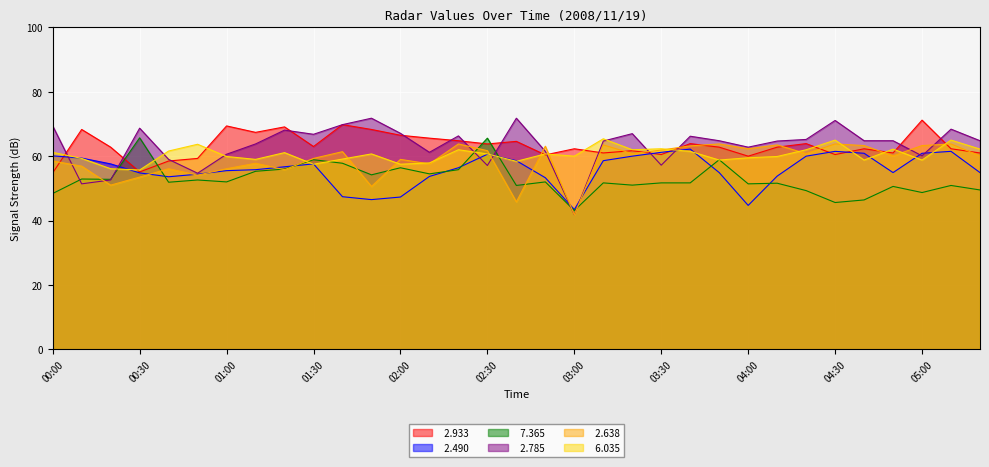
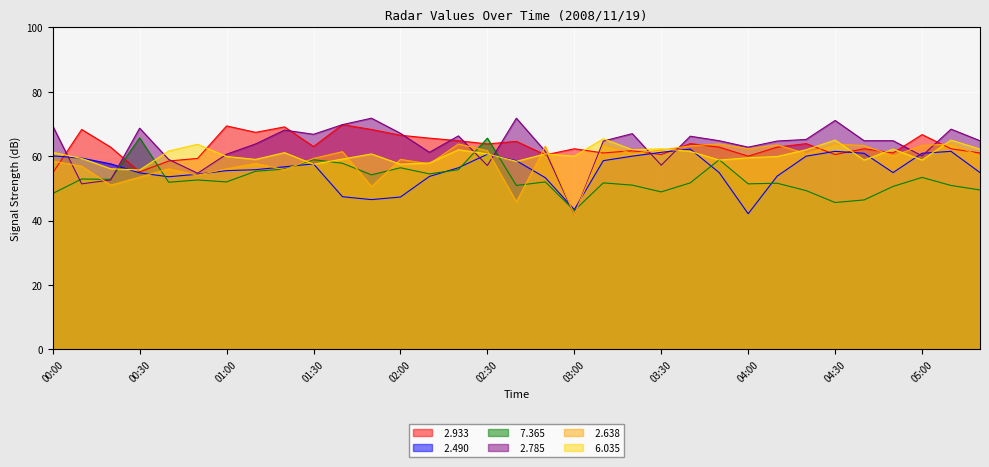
  {
    "2.933": {
      "00:00": 55,
      "01:00": 69,
      "01:30": 63,
      "02:30": 64,
      "03:00": 62,
      "04:30": 61,
-     "05:00": 71
+     "05:00": 67
    },
    "2.490": {
      "00:00": 60,
      "02:00": 47,
-     "04:00": 45,
+     "04:00": 42,
      "04:30": 62,
      "05:00": 61
    },
    "7.365": {
      "00:00": 48,
      "00:30": 66,
      "01:00": 52,
      "02:00": 56,
      "02:30": 66,
-     "03:30": 52,
+     "03:30": 49,
      "04:00": 51,
      "04:30": 46,
-     "05:00": 49
+     "05:00": 53
    },
    "2.785": {
      "00:00": 69,
      "00:30": 69,
      "01:30": 67,
      "02:30": 57,
      "03:30": 57,
      "04:30": 71,
      "05:00": 60
    }
  }
